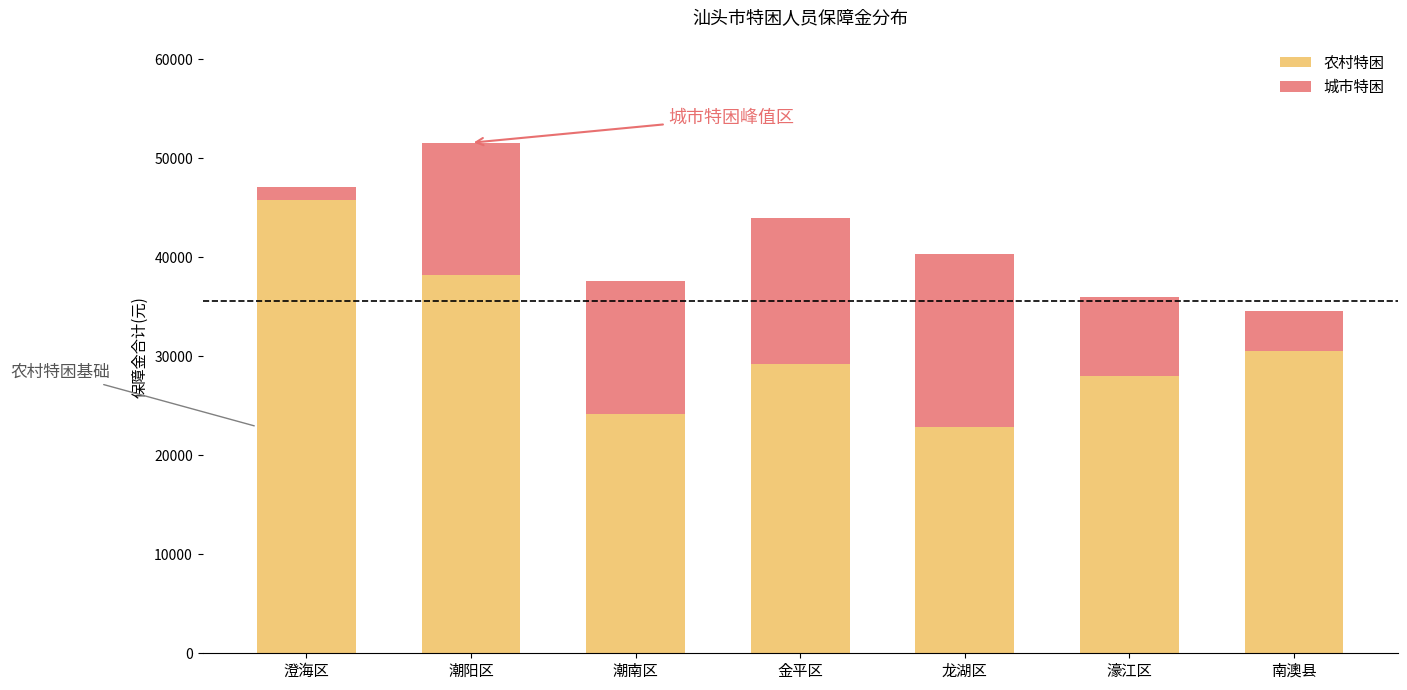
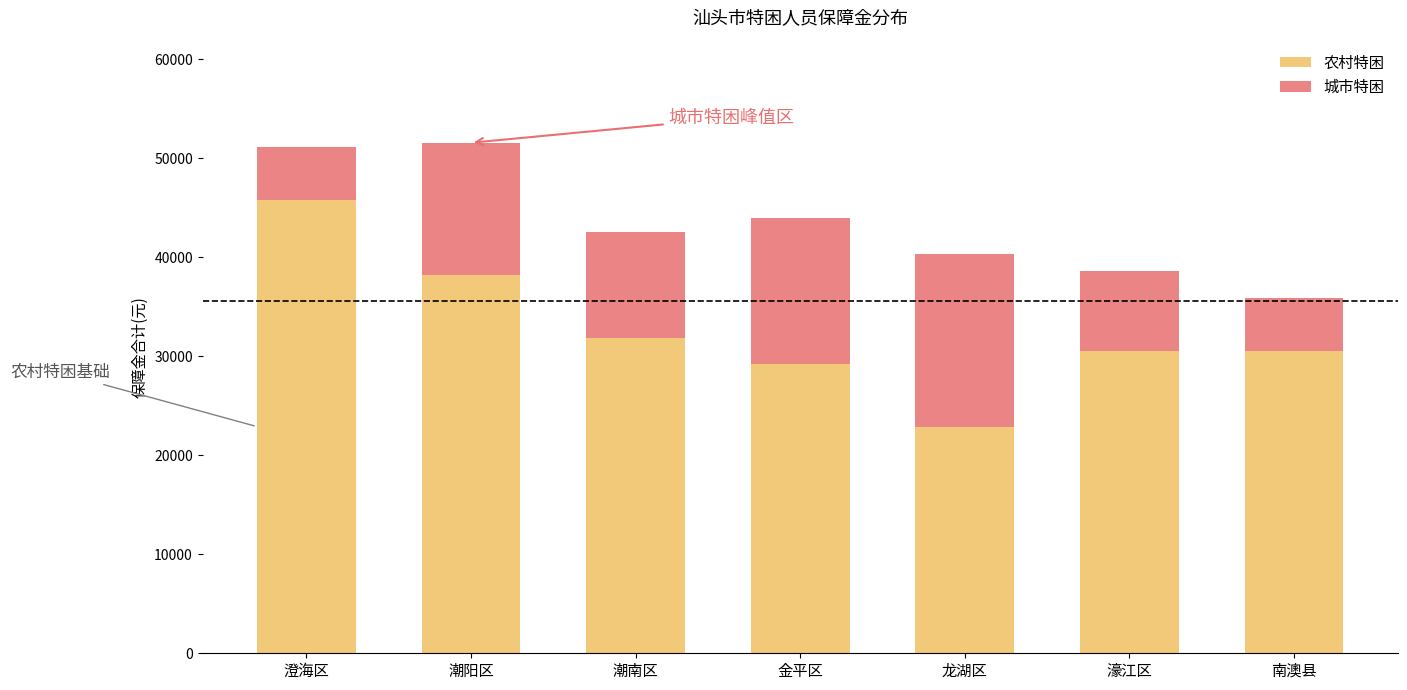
  {
    "农村特困": {
      "澄海区": 46000,
      "潮阳区": 38000,
-     "潮南区": 24000,
+     "潮南区": 32000,
      "金平区": 29000,
      "龙湖区": 23000,
-     "濠江区": 28000,
+     "濠江区": 31000,
      "南澳县": 31000
    },
    "城市特困": {
-     "澄海区": 1000,
+     "澄海区": 5000,
      "潮阳区": 13000,
-     "潮南区": 13000,
+     "潮南区": 11000,
      "金平区": 15000,
      "龙湖区": 17000,
      "濠江区": 8000,
-     "南澳县": 4000
+     "南澳县": 5000
    }
  }
